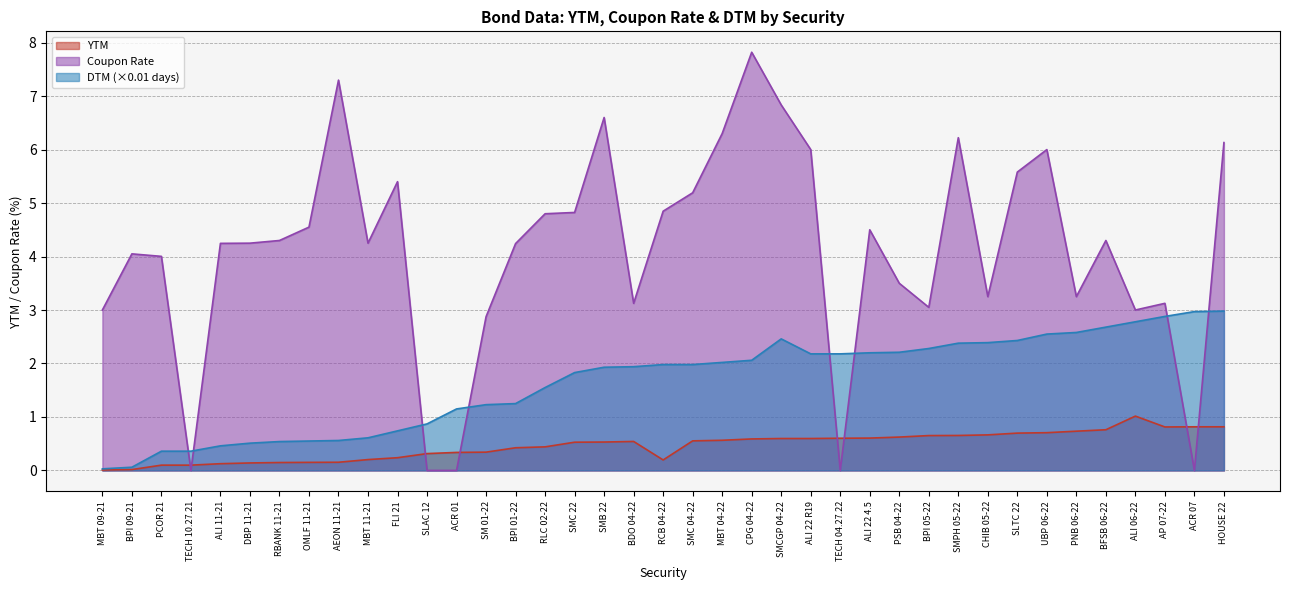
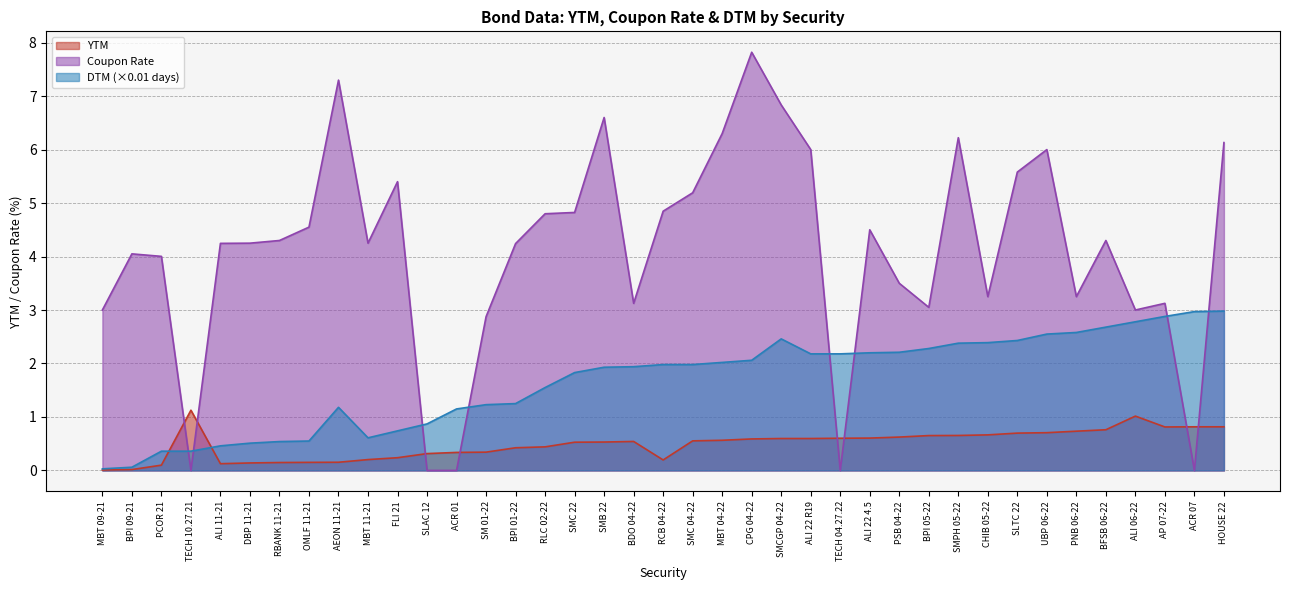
  {
    "YTM": {
      "PCOR 21": 0.1,
-     "TECH 10.27.21": 0.1,
+     "TECH 10.27.21": 1.1,
      "ALI 11-21": 0.1,
      "DBP 11-21": 0.1,
      "RBANK 11-21": 0.1,
      "OMLF 11-21": 0.2,
      "AEON 11-21": 0.2,
      "MBT 11-21": 0.2,
      "FLI 21": 0.2,
      "SLAC 12": 0.3,
      "ACR 01": 0.3,
      "SM 01-22": 0.3,
      "BPI 01-22": 0.4,
      "RLC 02-22": 0.4,
      "SMC 22": 0.5,
      "SMB 22": 0.5,
      "BDO 04-22": 0.5,
      "RCB 04-22": 0.2,
      "SMC 04-22": 0.6,
      "MBT 04-22": 0.6,
      "CPG 04-22": 0.6,
      "SMCGP 04-22": 0.6,
      "ALI 22 R19": 0.6,
      "TECH 04.27.22": 0.6,
      "ALI 22 4.5": 0.6,
      "PSB 04-22": 0.6,
      "BPI 05-22": 0.7,
      "SMPH 05-22": 0.7,
      "CHIB 05-22": 0.7,
      "SLTC 22": 0.7,
      "UBP 06-22": 0.7,
      "PNB 06-22": 0.7,
      "BFSB 06-22": 0.8,
      "ALI 06-22": 1.0,
      "AP 07-22": 0.8,
      "ACR 07": 0.8,
      "HOUSE 22": 0.8
    },
    "Coupon Rate": {
      "MBT 09-21": 3.0,
      "BPI 09-21": 4.1,
      "PCOR 21": 4.0,
      "TECH 10.27.21": 0.0,
      "ALI 11-21": 4.2,
      "DBP 11-21": 4.3,
      "RBANK 11-21": 4.3,
      "OMLF 11-21": 4.6,
      "AEON 11-21": 7.3,
      "MBT 11-21": 4.3,
      "FLI 21": 5.4,
      "SLAC 12": 0.0,
      "ACR 01": 0.0,
      "SM 01-22": 2.9,
      "BPI 01-22": 4.2,
      "RLC 02-22": 4.8,
      "SMC 22": 4.8,
      "SMB 22": 6.6,
      "BDO 04-22": 3.1,
      "RCB 04-22": 4.8,
      "SMC 04-22": 5.2,
      "MBT 04-22": 6.3,
      "CPG 04-22": 7.8,
      "SMCGP 04-22": 6.8,
      "ALI 22 R19": 6.0,
      "TECH 04.27.22": 0.0,
      "ALI 22 4.5": 4.5,
      "PSB 04-22": 3.5,
      "BPI 05-22": 3.1,
      "SMPH 05-22": 6.2,
      "CHIB 05-22": 3.3,
      "SLTC 22": 5.6,
      "UBP 06-22": 6.0,
      "PNB 06-22": 3.3,
      "BFSB 06-22": 4.3,
      "ALI 06-22": 3.0,
      "AP 07-22": 3.1,
      "ACR 07": 0.0,
      "HOUSE 22": 6.1
    },
    "DTM (×0.01 days)": {
      "PCOR 21": 0.4,
      "TECH 10.27.21": 0.4,
      "ALI 11-21": 0.5,
      "DBP 11-21": 0.5,
      "RBANK 11-21": 0.5,
      "OMLF 11-21": 0.6,
-     "AEON 11-21": 0.6,
+     "AEON 11-21": 1.2,
      "MBT 11-21": 0.6,
      "FLI 21": 0.7,
      "SLAC 12": 0.9,
      "ACR 01": 1.2,
      "SM 01-22": 1.2,
      "BPI 01-22": 1.3,
      "RLC 02-22": 1.6,
      "SMC 22": 1.8,
      "SMB 22": 1.9,
      "BDO 04-22": 1.9,
      "RCB 04-22": 2.0,
      "SMC 04-22": 2.0,
      "MBT 04-22": 2.0,
      "CPG 04-22": 2.1,
      "SMCGP 04-22": 2.5,
      "ALI 22 R19": 2.2,
      "TECH 04.27.22": 2.2,
      "ALI 22 4.5": 2.2,
      "PSB 04-22": 2.2,
      "BPI 05-22": 2.3,
      "SMPH 05-22": 2.4,
      "CHIB 05-22": 2.4,
      "SLTC 22": 2.4,
      "UBP 06-22": 2.6,
      "PNB 06-22": 2.6,
      "BFSB 06-22": 2.7,
      "ALI 06-22": 2.8,
      "AP 07-22": 2.9,
      "ACR 07": 3.0,
      "HOUSE 22": 3.0
    }
  }
